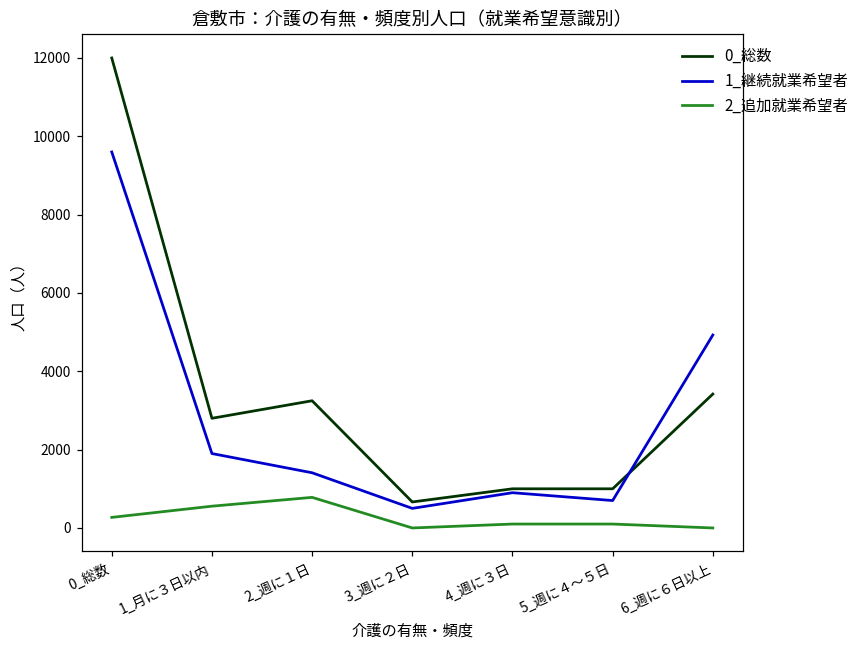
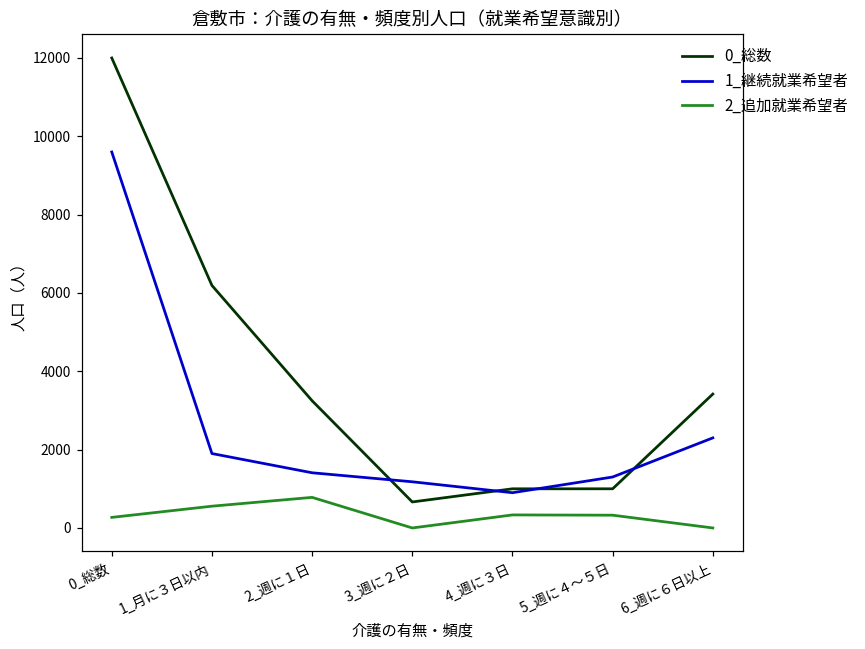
  {
    "0_総数": {
      "0_総数": 12000,
-     "1_月に３日以内": 2800,
+     "1_月に３日以内": 6200,
      "2_週に１日": 3200,
      "3_週に２日": 700,
      "4_週に３日": 1000,
      "5_週に４～５日": 1000,
      "6_週に６日以上": 3400
    },
    "1_継続就業希望者": {
      "0_総数": 9600,
      "1_月に３日以内": 1900,
      "2_週に１日": 1400,
-     "3_週に２日": 500,
+     "3_週に２日": 1200,
      "4_週に３日": 900,
-     "5_週に４～５日": 700,
-     "6_週に６日以上": 4900
+     "5_週に４～５日": 1300,
+     "6_週に６日以上": 2300
    },
    "2_追加就業希望者": {
      "0_総数": 300,
      "1_月に３日以内": 600,
      "2_週に１日": 800,
      "3_週に２日": 0,
-     "4_週に３日": 100,
-     "5_週に４～５日": 100,
+     "4_週に３日": 300,
+     "5_週に４～５日": 300,
      "6_週に６日以上": 0
    }
  }
